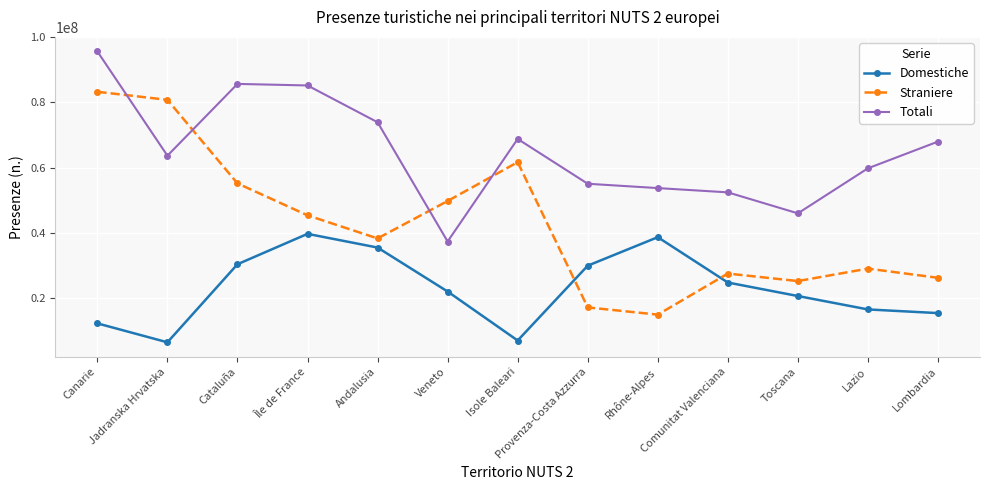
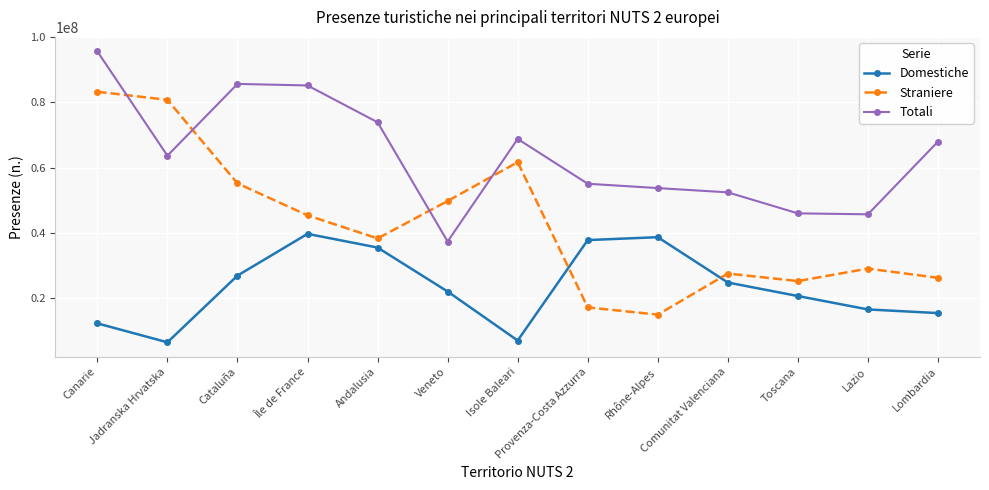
  {
    "Domestiche": {
      "Canarie": 12000000,
      "Jadranska Hrvatska": 7000000,
-     "Cataluña": 30000000,
+     "Cataluña": 27000000,
      "Île de France": 40000000,
      "Andalusia": 36000000,
      "Veneto": 22000000,
      "Isole Baleari": 7000000,
-     "Provenza-Costa Azzurra": 30000000,
+     "Provenza-Costa Azzurra": 38000000,
      "Rhône-Alpes": 39000000,
      "Comunitat Valenciana": 25000000,
      "Toscana": 21000000,
      "Lazio": 17000000,
      "Lombardia": 15000000
    },
    "Straniere": {
      "Canarie": 83000000,
      "Jadranska Hrvatska": 81000000,
      "Cataluña": 55000000,
      "Île de France": 45000000,
      "Andalusia": 38000000,
      "Veneto": 50000000,
      "Isole Baleari": 62000000,
      "Provenza-Costa Azzurra": 17000000,
      "Rhône-Alpes": 15000000,
      "Comunitat Valenciana": 28000000,
      "Toscana": 25000000,
      "Lazio": 29000000,
      "Lombardia": 26000000
    },
    "Totali": {
      "Canarie": 96000000,
      "Jadranska Hrvatska": 64000000,
      "Cataluña": 86000000,
      "Île de France": 85000000,
      "Andalusia": 74000000,
      "Veneto": 37000000,
      "Isole Baleari": 69000000,
      "Provenza-Costa Azzurra": 55000000,
      "Rhône-Alpes": 54000000,
      "Comunitat Valenciana": 52000000,
      "Toscana": 46000000,
-     "Lazio": 60000000,
+     "Lazio": 46000000,
      "Lombardia": 68000000
    }
  }
